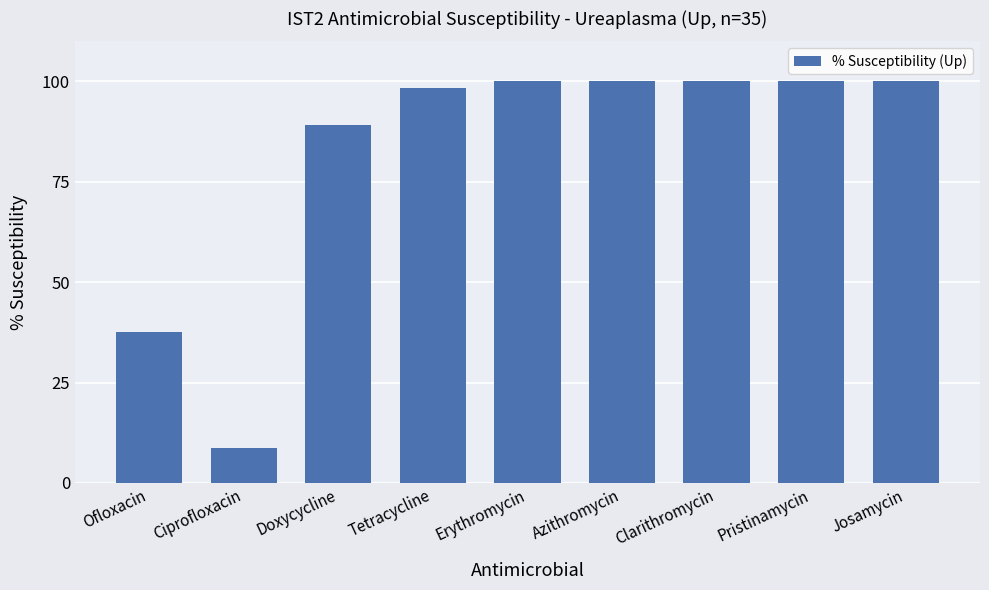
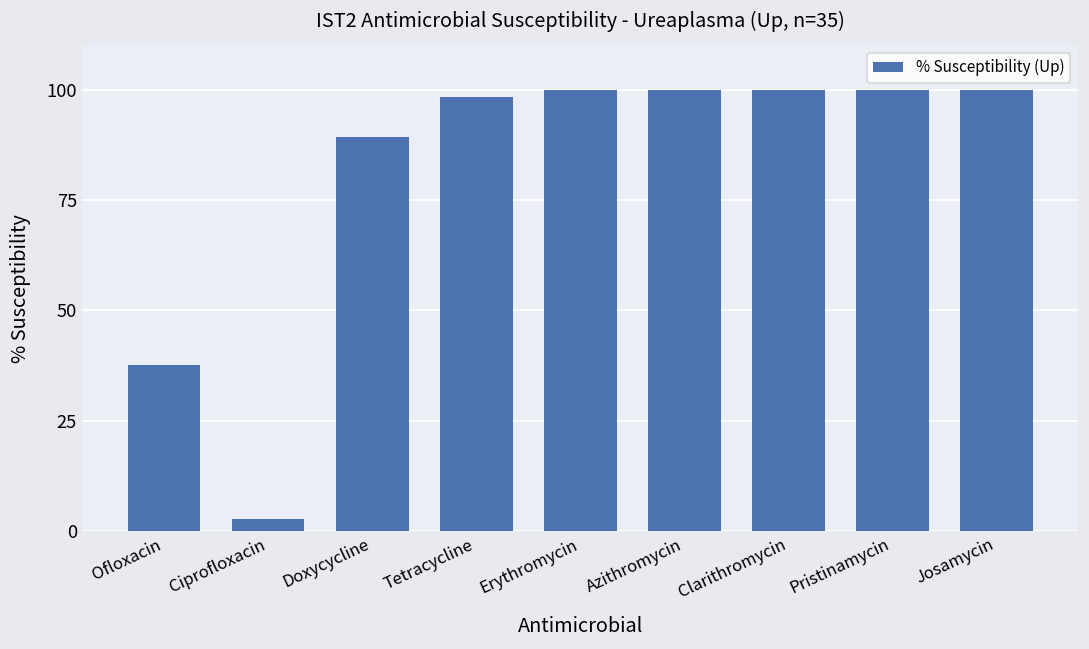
  {
    "Ofloxacin": 38,
-   "Ciprofloxacin": 9,
+   "Ciprofloxacin": 3,
    "Doxycycline": 89,
    "Tetracycline": 98,
    "Erythromycin": 100,
    "Azithromycin": 100,
    "Clarithromycin": 100,
    "Pristinamycin": 100,
    "Josamycin": 100
  }
